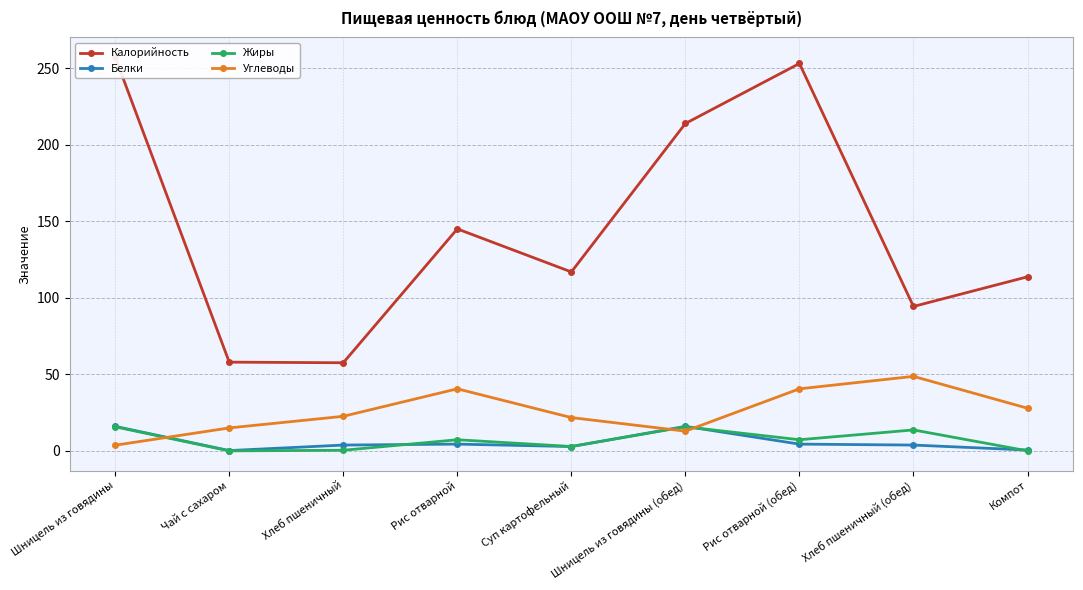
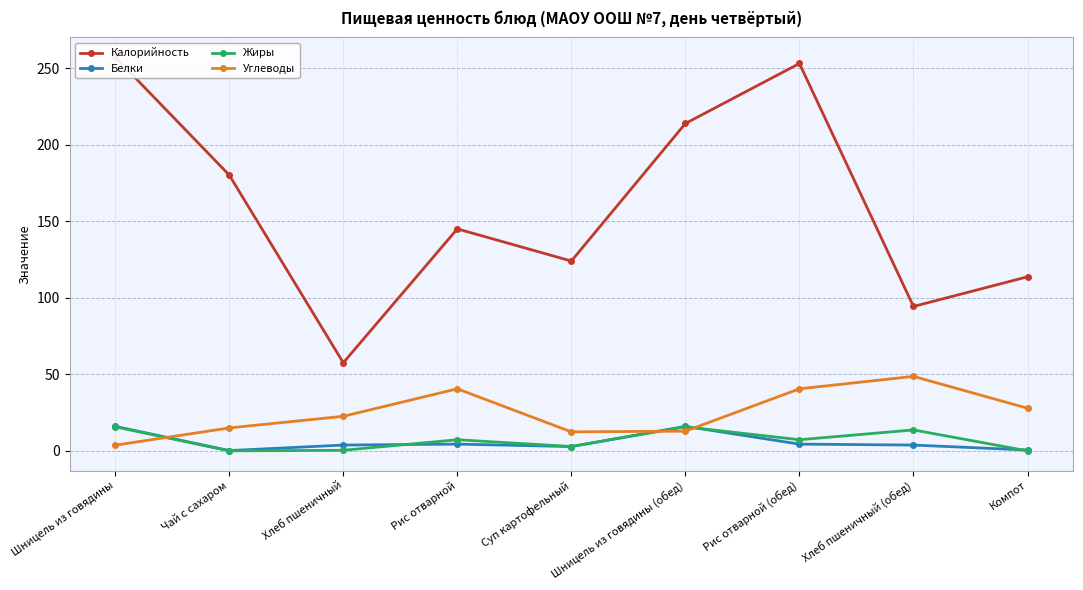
  {
    "Калорийность": {
-     "Чай с сахаром": 58,
+     "Чай с сахаром": 180,
      "Хлеб пшеничный": 58,
      "Рис отварной": 145,
-     "Суп картофельный": 117,
+     "Суп картофельный": 124,
      "Шницель из говядины (обед)": 214,
      "Рис отварной (обед)": 253,
      "Хлеб пшеничный (обед)": 94,
      "Компот": 114
    },
    "Белки": {
      "Хлеб пшеничный": 4,
      "Рис отварной": 4,
      "Рис отварной (обед)": 4,
      "Хлеб пшеничный (обед)": 4
    },
    "Жиры": {
      "Хлеб пшеничный": 0,
      "Рис отварной": 7,
      "Рис отварной (обед)": 7,
      "Хлеб пшеничный (обед)": 14
    },
    "Углеводы": {
      "Шницель из говядины": 4,
      "Чай с сахаром": 15,
      "Хлеб пшеничный": 23,
      "Рис отварной": 41,
-     "Суп картофельный": 22,
+     "Суп картофельный": 12,
      "Шницель из говядины (обед)": 13,
      "Рис отварной (обед)": 41,
      "Хлеб пшеничный (обед)": 49,
      "Компот": 28
    }
  }
